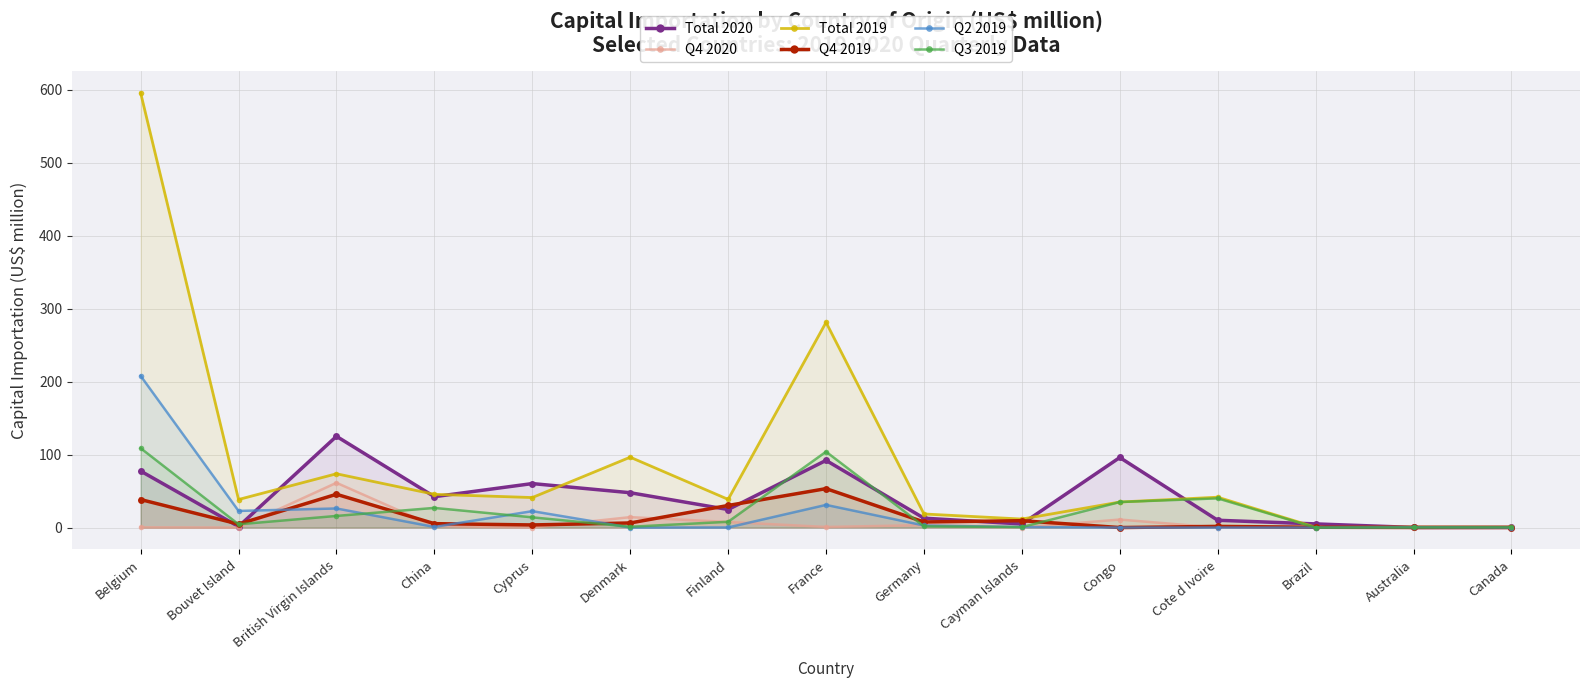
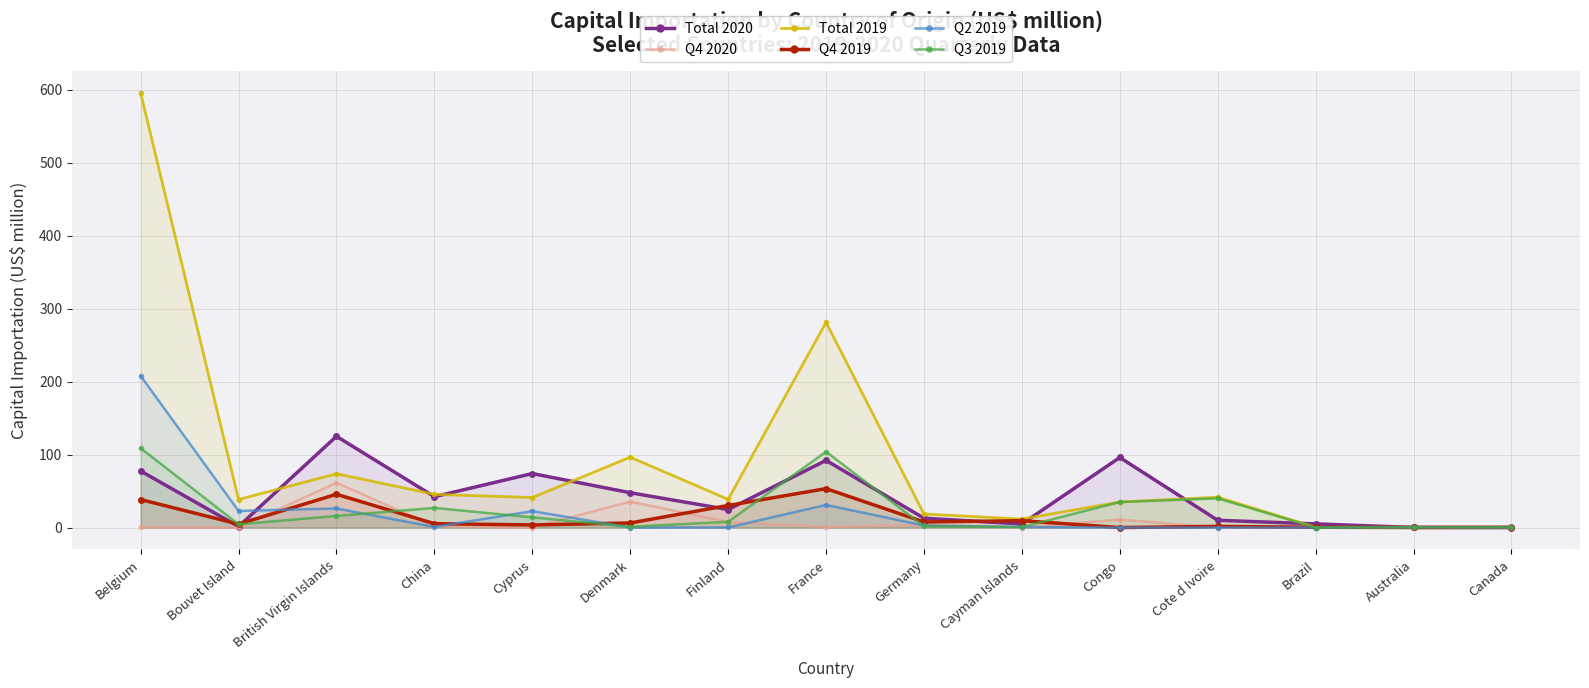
  {
    "Total 2020": {
      "Belgium": 80,
      "British Virgin Islands": 130,
-     "Cyprus": 60,
+     "Cyprus": 70,
      "Denmark": 50,
      "Finland": 20,
      "France": 90,
      "Germany": 10,
      "Cayman Islands": 0,
      "Congo": 100,
      "Cote d Ivoire": 10,
      "Brazil": 10
    },
    "Q4 2020": {
      "Belgium": 0,
      "British Virgin Islands": 60,
      "Cyprus": 0,
-     "Denmark": 10,
+     "Denmark": 40,
      "France": 0,
      "Congo": 10
    },
    "Total 2019": {
      "Belgium": 600,
      "Bouvet Island": 40,
      "British Virgin Islands": 70,
      "Cyprus": 40,
      "Denmark": 100,
      "Finland": 40,
      "France": 280,
      "Germany": 20
    },
    "Q4 2019": {
      "Belgium": 40,
      "British Virgin Islands": 50,
      "Cyprus": 0,
      "Denmark": 10,
      "Finland": 30,
      "France": 50,
      "Germany": 10
    },
    "Q2 2019": {
      "Belgium": 210,
      "Bouvet Island": 20,
      "British Virgin Islands": 30,
      "Cyprus": 20,
      "Finland": 0,
      "France": 30
    },
    "Q3 2019": {
      "Belgium": 110,
      "British Virgin Islands": 20,
      "China": 30,
      "Cyprus": 10,
      "France": 100
    }
  }
